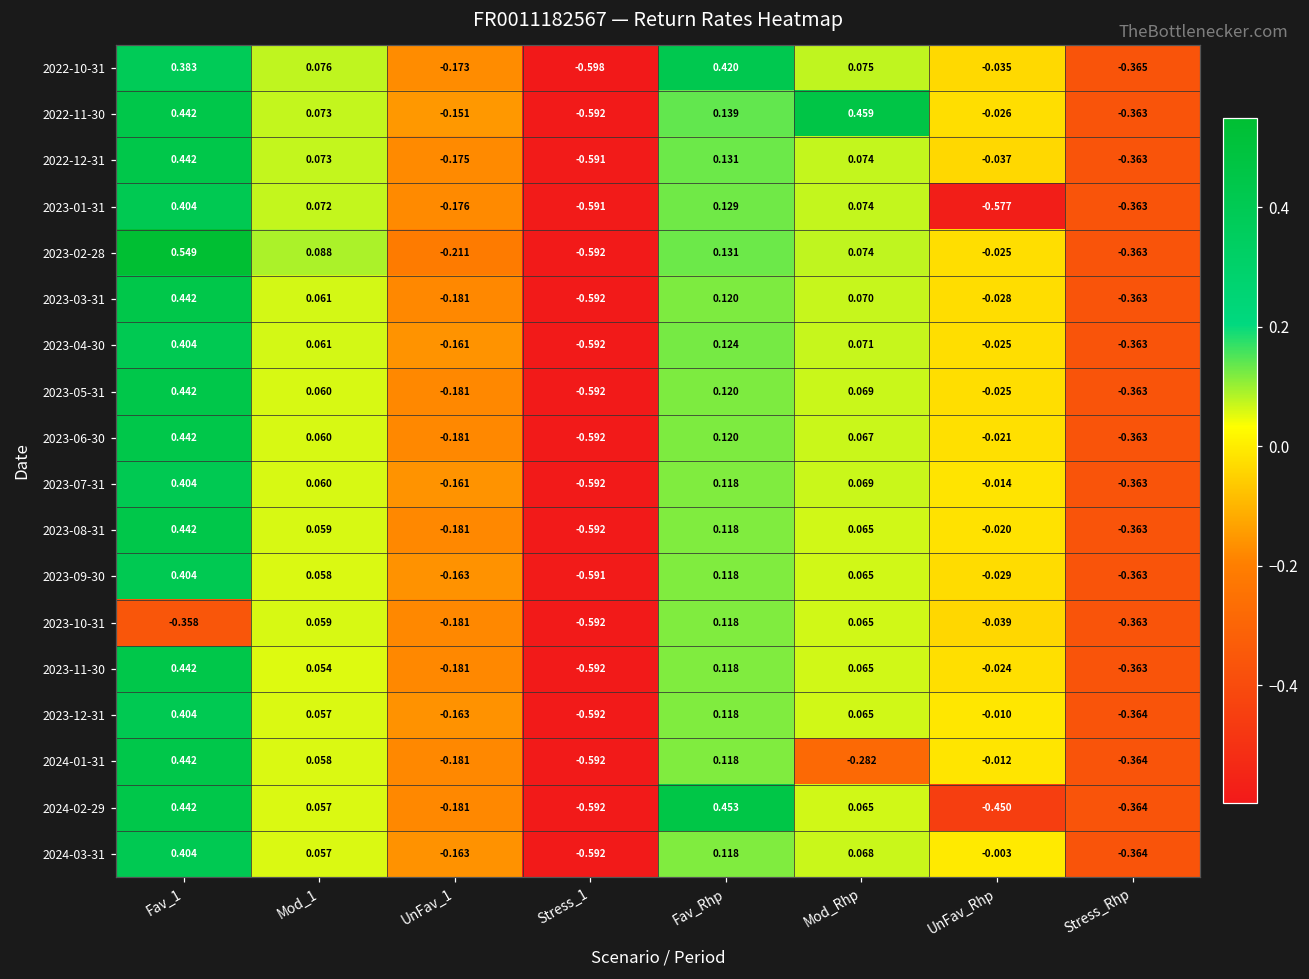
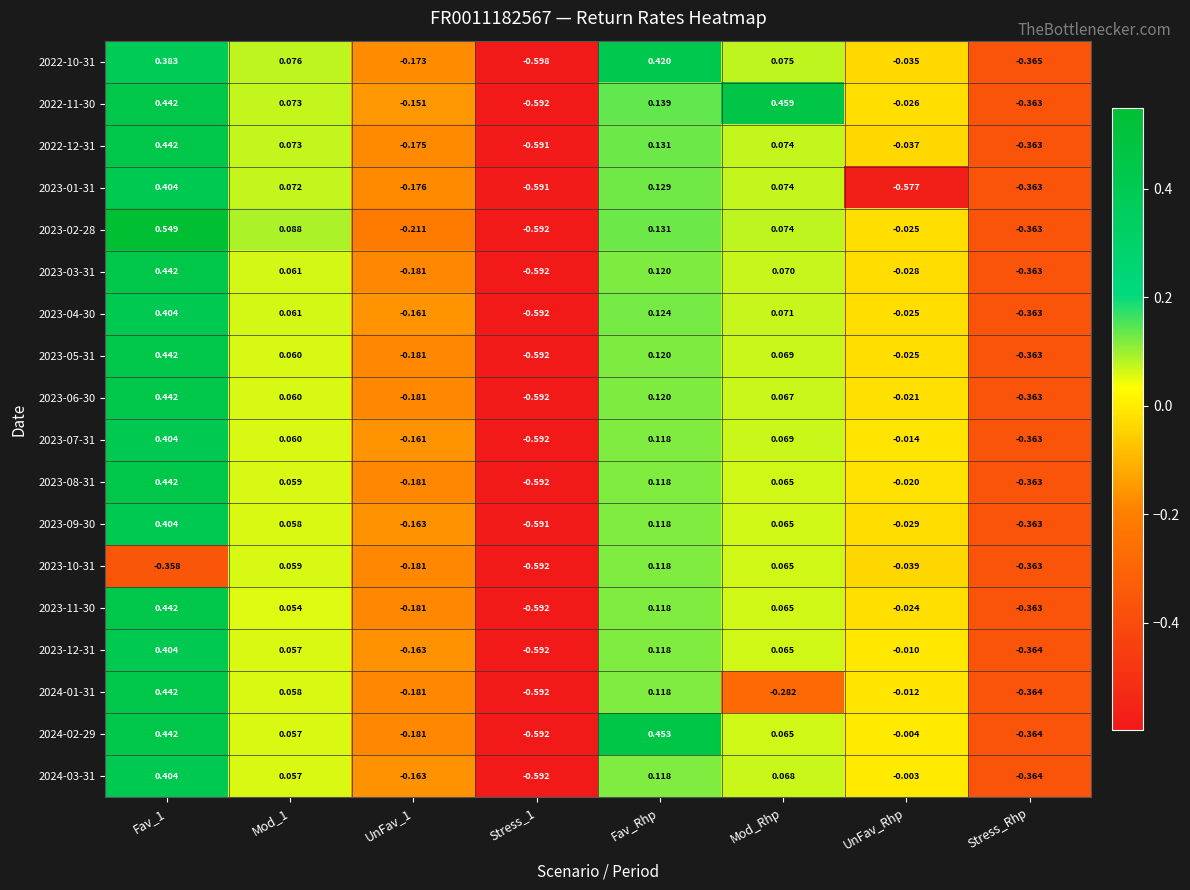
  {
    "2022-10-31": {
      "Fav_1": 0.383,
      "Mod_1": 0.076,
      "UnFav_1": -0.173,
      "Stress_1": -0.598,
      "Fav_Rhp": 0.420,
      "Mod_Rhp": 0.075,
      "UnFav_Rhp": -0.035,
      "Stress_Rhp": -0.365
    },
    "2022-11-30": {
      "Fav_1": 0.442,
      "Mod_1": 0.073,
      "UnFav_1": -0.151,
      "Stress_1": -0.592,
      "Fav_Rhp": 0.139,
      "Mod_Rhp": 0.459,
      "UnFav_Rhp": -0.026,
      "Stress_Rhp": -0.363
    },
    "2022-12-31": {
      "Fav_1": 0.442,
      "Mod_1": 0.073,
      "UnFav_1": -0.175,
      "Stress_1": -0.591,
      "Fav_Rhp": 0.131,
      "Mod_Rhp": 0.074,
      "UnFav_Rhp": -0.037,
      "Stress_Rhp": -0.363
    },
    "2023-01-31": {
      "Fav_1": 0.404,
      "Mod_1": 0.072,
      "UnFav_1": -0.176,
      "Stress_1": -0.591,
      "Fav_Rhp": 0.129,
      "Mod_Rhp": 0.074,
      "UnFav_Rhp": -0.577,
      "Stress_Rhp": -0.363
    },
    "2023-02-28": {
      "Fav_1": 0.549,
      "Mod_1": 0.088,
      "UnFav_1": -0.211,
      "Stress_1": -0.592,
      "Fav_Rhp": 0.131,
      "Mod_Rhp": 0.074,
      "UnFav_Rhp": -0.025,
      "Stress_Rhp": -0.363
    },
    "2023-03-31": {
      "Fav_1": 0.442,
      "Mod_1": 0.061,
      "UnFav_1": -0.181,
      "Stress_1": -0.592,
      "Fav_Rhp": 0.120,
      "Mod_Rhp": 0.070,
      "UnFav_Rhp": -0.028,
      "Stress_Rhp": -0.363
    },
    "2023-04-30": {
      "Fav_1": 0.404,
      "Mod_1": 0.061,
      "UnFav_1": -0.161,
      "Stress_1": -0.592,
      "Fav_Rhp": 0.124,
      "Mod_Rhp": 0.071,
      "UnFav_Rhp": -0.025,
      "Stress_Rhp": -0.363
    },
    "2023-05-31": {
      "Fav_1": 0.442,
      "Mod_1": 0.060,
      "UnFav_1": -0.181,
      "Stress_1": -0.592,
      "Fav_Rhp": 0.120,
      "Mod_Rhp": 0.069,
      "UnFav_Rhp": -0.025,
      "Stress_Rhp": -0.363
    },
    "2023-06-30": {
      "Fav_1": 0.442,
      "Mod_1": 0.060,
      "UnFav_1": -0.181,
      "Stress_1": -0.592,
      "Fav_Rhp": 0.120,
      "Mod_Rhp": 0.067,
      "UnFav_Rhp": -0.021,
      "Stress_Rhp": -0.363
    },
    "2023-07-31": {
      "Fav_1": 0.404,
      "Mod_1": 0.060,
      "UnFav_1": -0.161,
      "Stress_1": -0.592,
      "Fav_Rhp": 0.118,
      "Mod_Rhp": 0.069,
      "UnFav_Rhp": -0.014,
      "Stress_Rhp": -0.363
    },
    "2023-08-31": {
      "Fav_1": 0.442,
      "Mod_1": 0.059,
      "UnFav_1": -0.181,
      "Stress_1": -0.592,
      "Fav_Rhp": 0.118,
      "Mod_Rhp": 0.065,
      "UnFav_Rhp": -0.020,
      "Stress_Rhp": -0.363
    },
    "2023-09-30": {
      "Fav_1": 0.404,
      "Mod_1": 0.058,
      "UnFav_1": -0.163,
      "Stress_1": -0.591,
      "Fav_Rhp": 0.118,
      "Mod_Rhp": 0.065,
      "UnFav_Rhp": -0.029,
      "Stress_Rhp": -0.363
    },
    "2023-10-31": {
      "Fav_1": -0.358,
      "Mod_1": 0.059,
      "UnFav_1": -0.181,
      "Stress_1": -0.592,
      "Fav_Rhp": 0.118,
      "Mod_Rhp": 0.065,
      "UnFav_Rhp": -0.039,
      "Stress_Rhp": -0.363
    },
    "2023-11-30": {
      "Fav_1": 0.442,
      "Mod_1": 0.054,
      "UnFav_1": -0.181,
      "Stress_1": -0.592,
      "Fav_Rhp": 0.118,
      "Mod_Rhp": 0.065,
      "UnFav_Rhp": -0.024,
      "Stress_Rhp": -0.363
    },
    "2023-12-31": {
      "Fav_1": 0.404,
      "Mod_1": 0.057,
      "UnFav_1": -0.163,
      "Stress_1": -0.592,
      "Fav_Rhp": 0.118,
      "Mod_Rhp": 0.065,
      "UnFav_Rhp": -0.010,
      "Stress_Rhp": -0.364
    },
    "2024-01-31": {
      "Fav_1": 0.442,
      "Mod_1": 0.058,
      "UnFav_1": -0.181,
      "Stress_1": -0.592,
      "Fav_Rhp": 0.118,
      "Mod_Rhp": -0.282,
      "UnFav_Rhp": -0.012,
      "Stress_Rhp": -0.364
    },
    "2024-02-29": {
      "Fav_1": 0.442,
      "Mod_1": 0.057,
      "UnFav_1": -0.181,
      "Stress_1": -0.592,
      "Fav_Rhp": 0.453,
      "Mod_Rhp": 0.065,
-     "UnFav_Rhp": -0.450,
+     "UnFav_Rhp": -0.004,
      "Stress_Rhp": -0.364
    },
    "2024-03-31": {
      "Fav_1": 0.404,
      "Mod_1": 0.057,
      "UnFav_1": -0.163,
      "Stress_1": -0.592,
      "Fav_Rhp": 0.118,
      "Mod_Rhp": 0.068,
      "UnFav_Rhp": -0.003,
      "Stress_Rhp": -0.364
    }
  }
